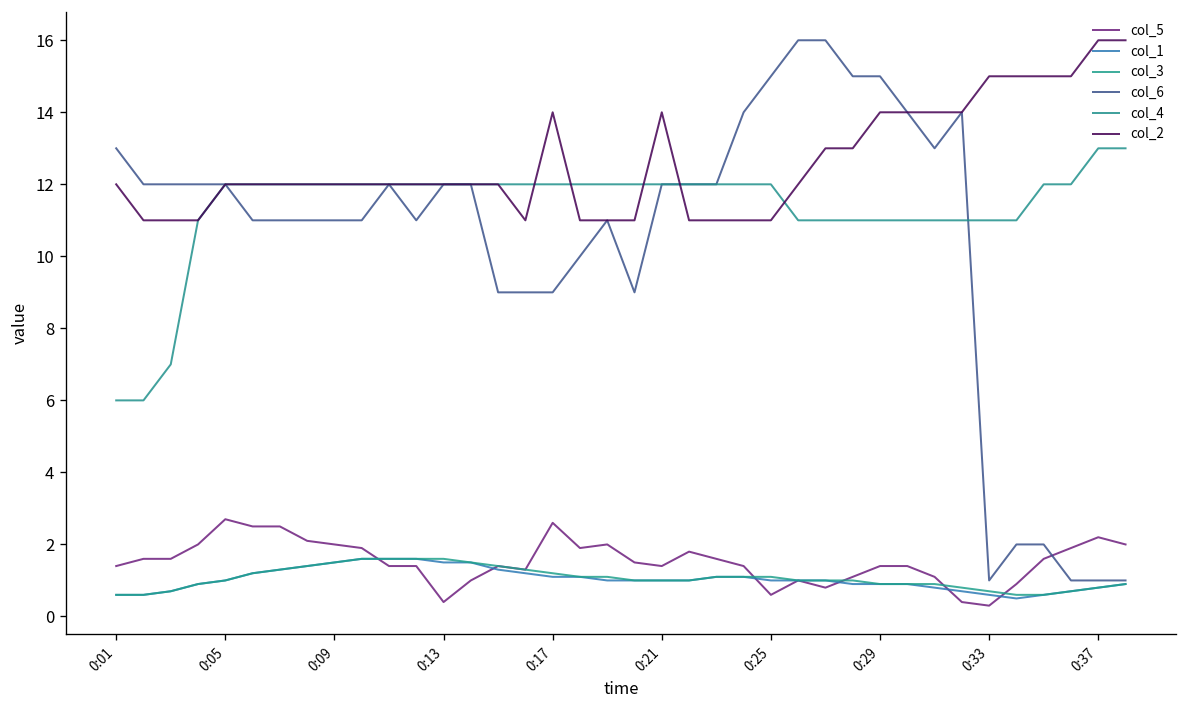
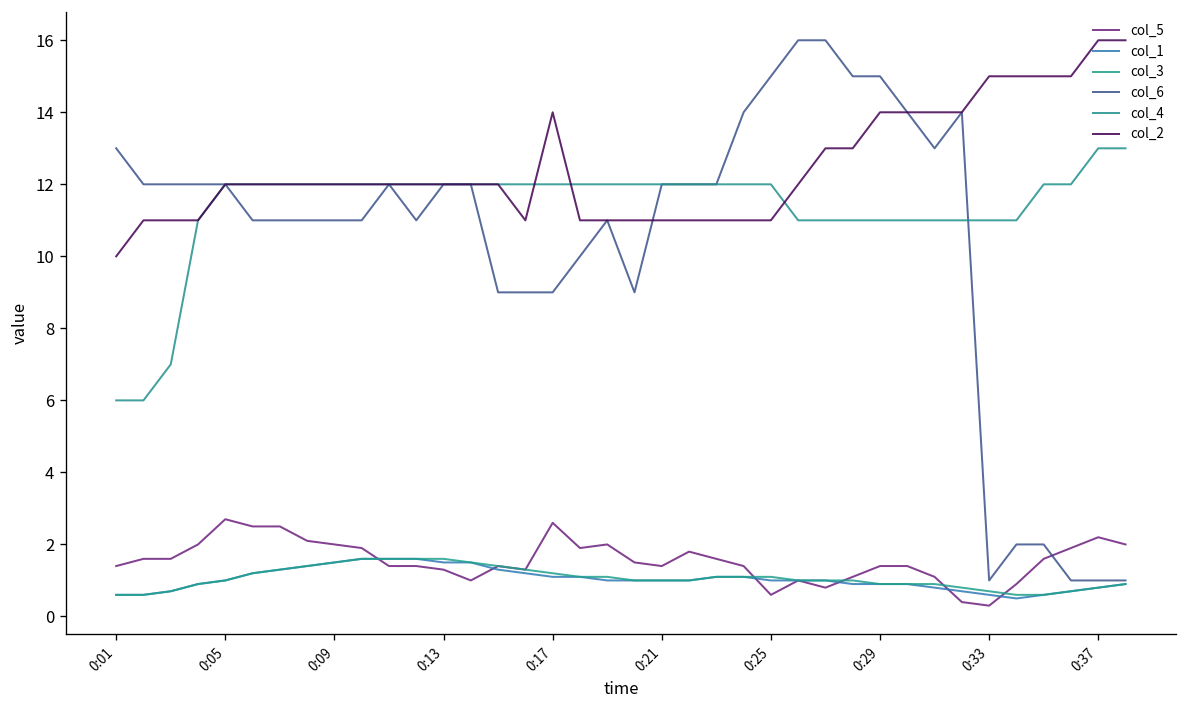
  {
    "col_5": {
      "0:01": 1.4,
      "0:05": 2.7,
      "0:09": 2.0,
-     "0:13": 0.4,
+     "0:13": 1.3,
      "0:17": 2.6,
      "0:21": 1.4,
      "0:25": 0.6,
      "0:29": 1.4,
      "0:33": 0.3,
      "0:37": 2.2
    },
    "col_2": {
-     "0:01": 12,
+     "0:01": 10,
      "0:17": 14,
-     "0:21": 14,
+     "0:21": 11,
      "0:25": 11,
      "0:29": 14,
      "0:33": 15,
      "0:37": 16
    }
  }
